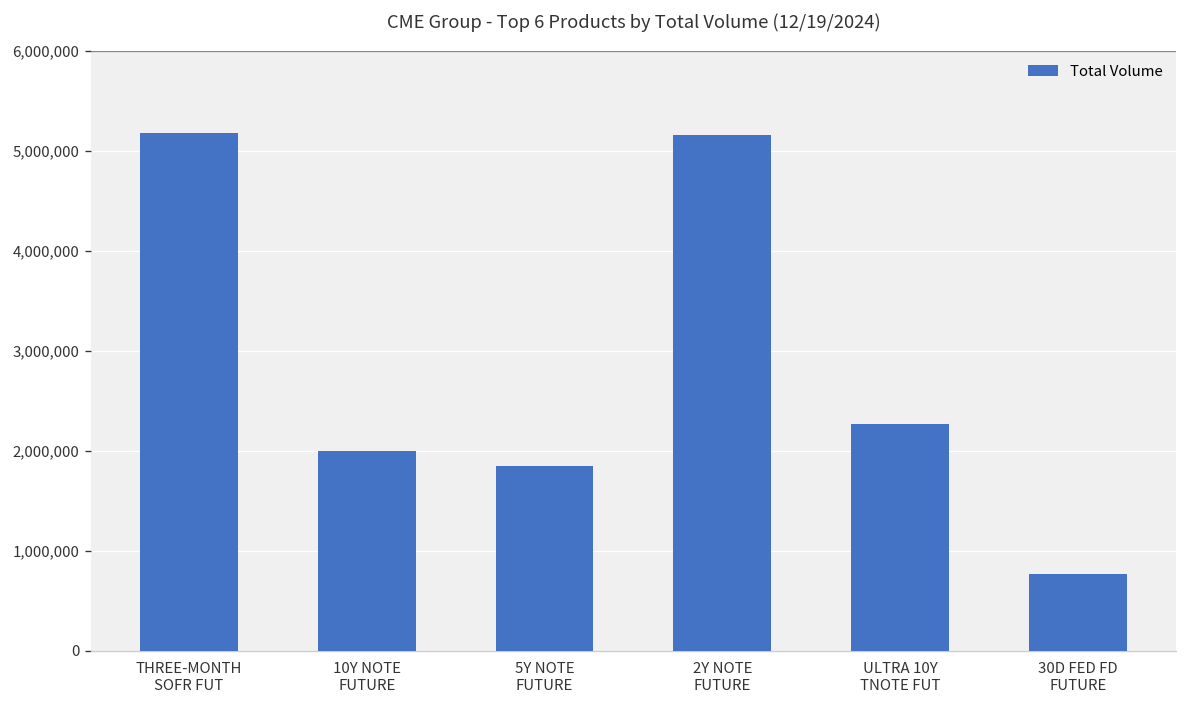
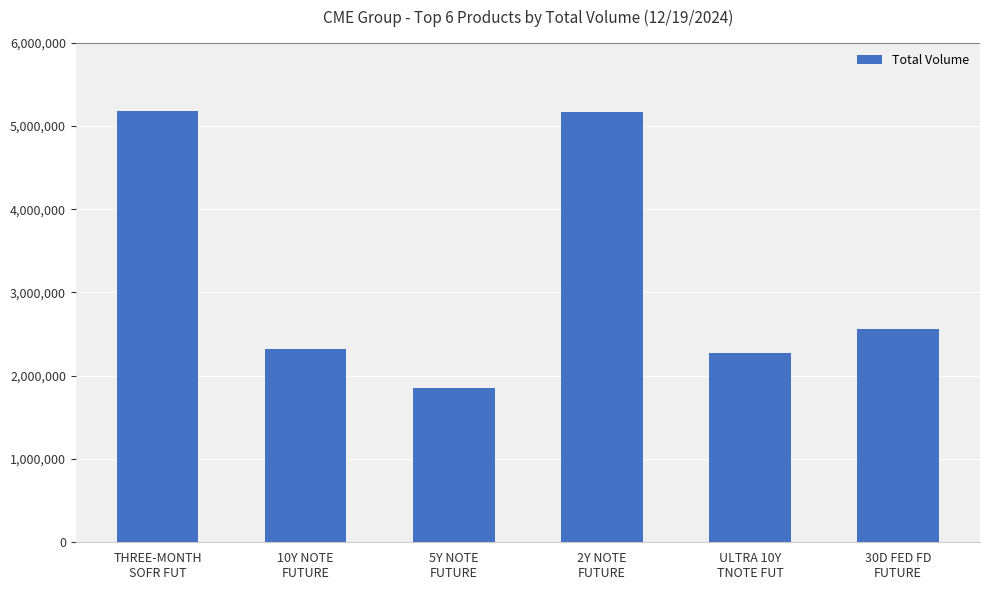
  {
    "THREE-MONTH SOFR FUT": "5,200,000",
-   "10Y NOTE FUTURE": "2,000,000",
+   "10Y NOTE FUTURE": "2,300,000",
    "5Y NOTE FUTURE": "1,900,000",
    "2Y NOTE FUTURE": "5,200,000",
    "ULTRA 10Y TNOTE FUT": "2,300,000",
-   "30D FED FD FUTURE": "800,000"
+   "30D FED FD FUTURE": "2,600,000"
  }
